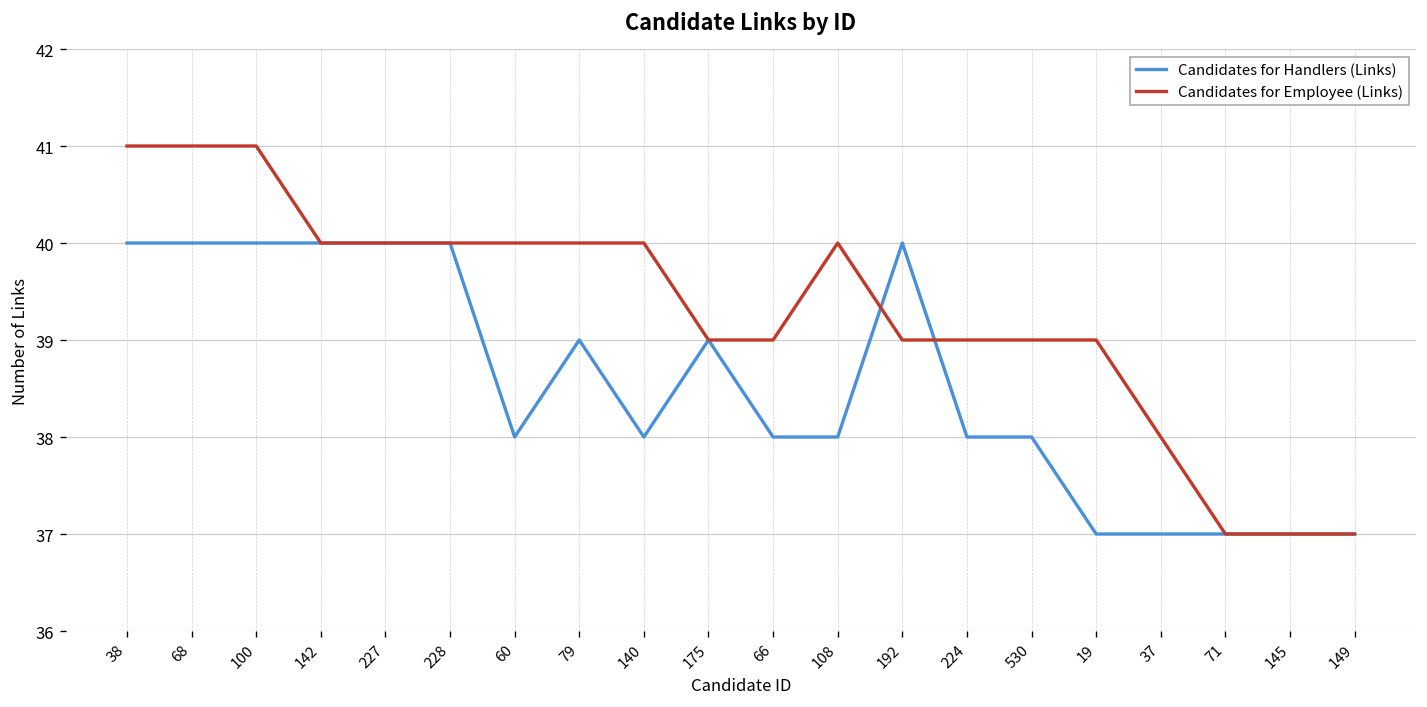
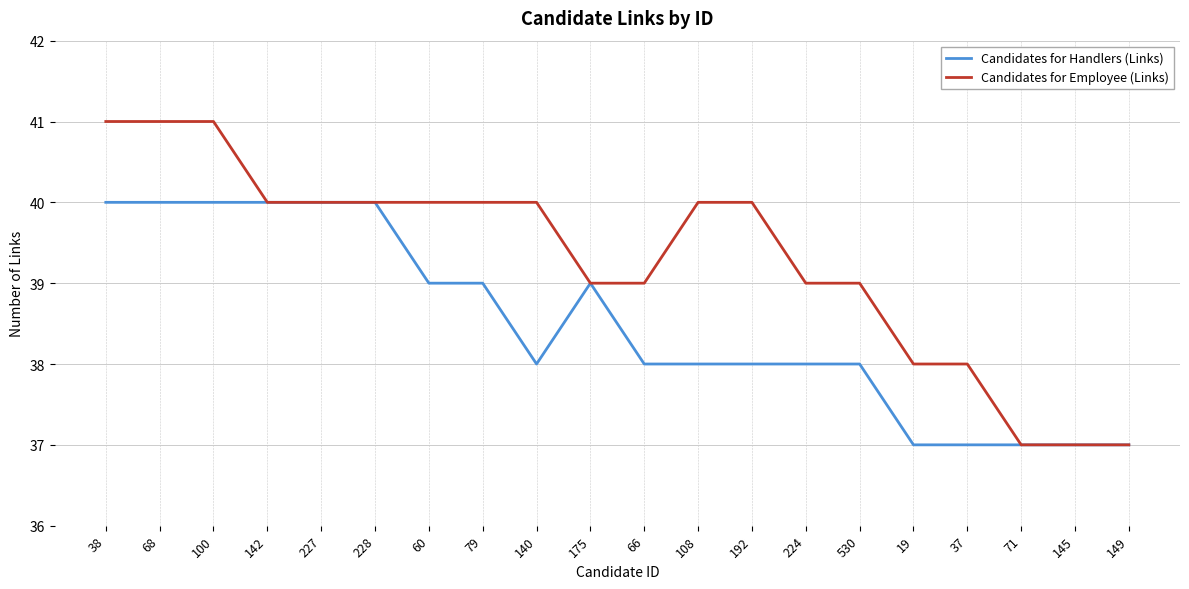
  {
    "Candidates for Handlers (Links)": {
      "38": 40,
      "68": 40,
      "100": 40,
-     "60": 38,
+     "60": 39,
      "79": 39,
      "140": 38,
      "66": 38,
      "108": 38,
-     "192": 40,
+     "192": 38,
      "224": 38,
      "530": 38,
      "19": 37,
      "37": 37
    },
    "Candidates for Employee (Links)": {
      "38": 41,
      "68": 41,
      "100": 41,
      "60": 40,
      "79": 40,
      "140": 40,
      "66": 39,
      "108": 40,
-     "192": 39,
+     "192": 40,
      "224": 39,
      "530": 39,
-     "19": 39,
+     "19": 38,
      "37": 38
    }
  }
